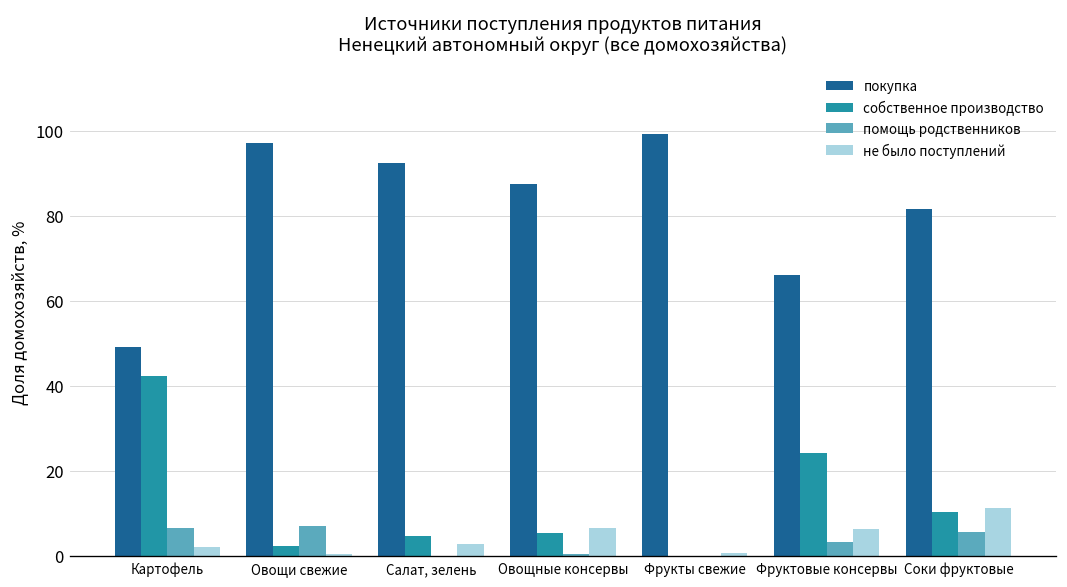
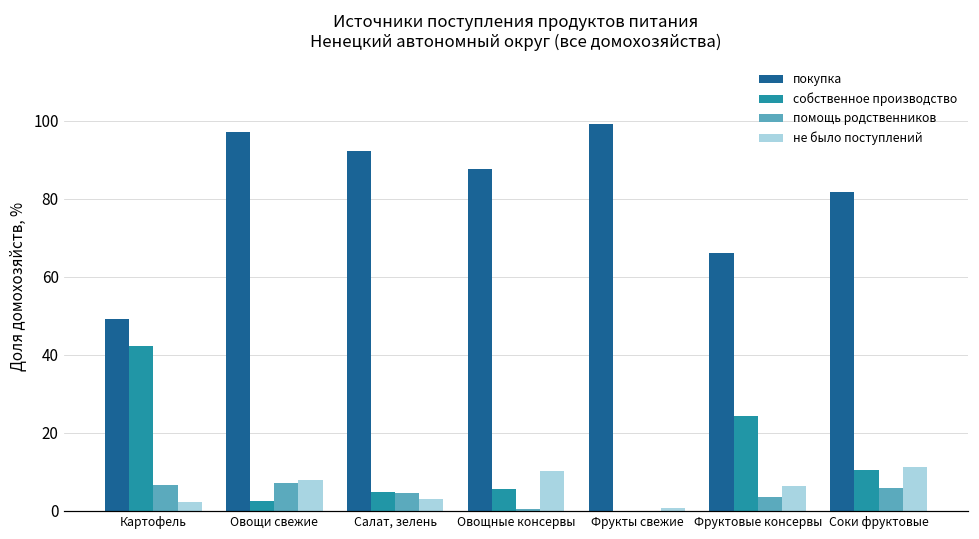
  {
    "помощь родственников": {
      "Картофель": 7,
      "Овощи свежие": 7,
-     "Салат, зелень": 0,
+     "Салат, зелень": 4,
      "Фрукты свежие": 0,
      "Фруктовые консервы": 3,
      "Соки фруктовые": 6
    },
    "не было поступлений": {
      "Картофель": 2,
-     "Овощи свежие": 0,
+     "Овощи свежие": 8,
      "Салат, зелень": 3,
-     "Овощные консервы": 6,
+     "Овощные консервы": 10,
      "Фруктовые консервы": 6,
      "Соки фруктовые": 11
    }
  }
